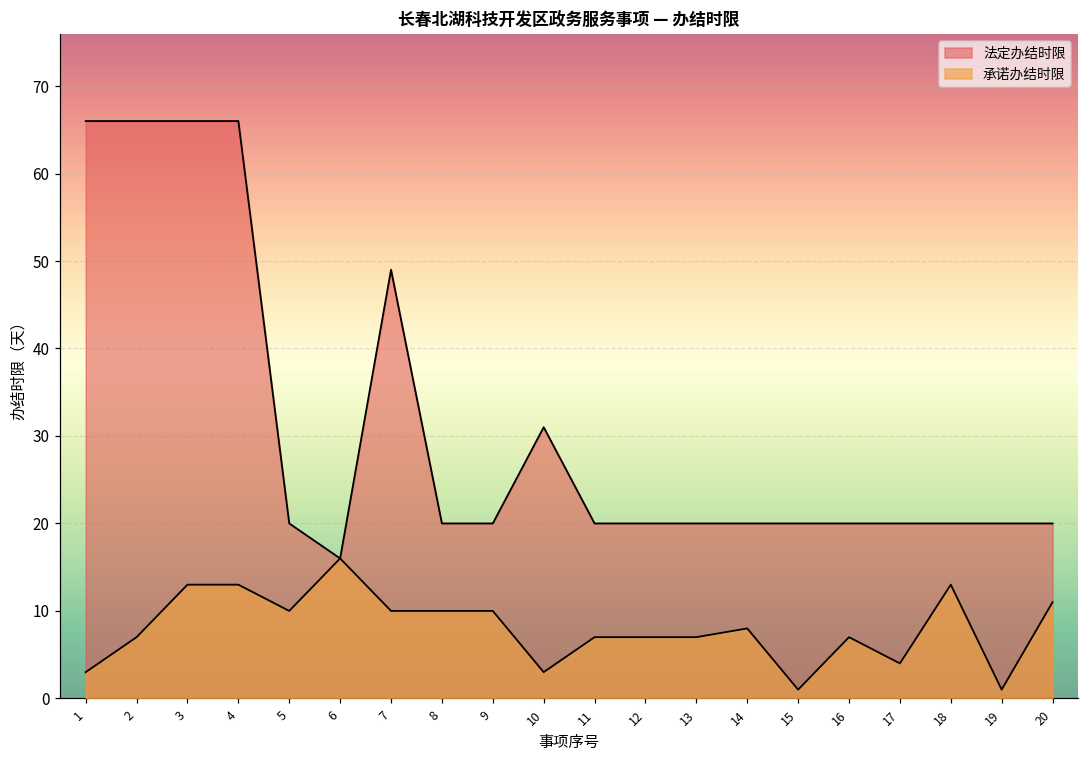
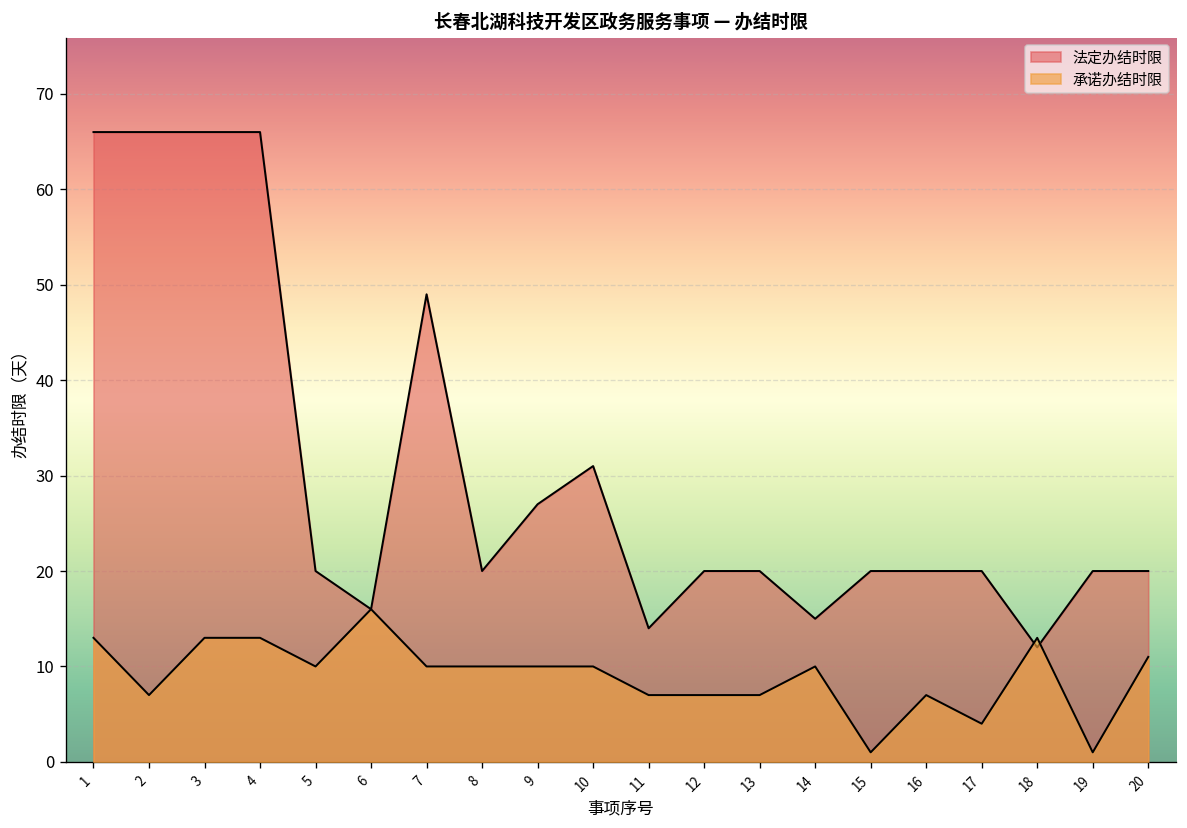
  {
    "法定办结时限": {
      "1": 66,
      "2": 66,
      "3": 66,
      "4": 66,
      "5": 20,
      "7": 49,
      "8": 20,
-     "9": 20,
+     "9": 27,
      "10": 31,
-     "11": 20,
+     "11": 14,
      "12": 20,
      "13": 20,
-     "14": 20,
+     "14": 15,
      "15": 20,
      "16": 20,
      "17": 20,
-     "18": 20,
+     "18": 12,
      "19": 20,
      "20": 20
    },
    "承诺办结时限": {
-     "1": 3,
+     "1": 13,
      "2": 7,
      "3": 13,
      "4": 13,
      "5": 10,
      "7": 10,
      "8": 10,
      "9": 10,
-     "10": 3,
+     "10": 10,
      "11": 7,
      "12": 7,
      "13": 7,
-     "14": 8,
+     "14": 10,
      "15": 1,
      "16": 7,
      "17": 4,
      "18": 13,
      "19": 1,
      "20": 11
    }
  }
